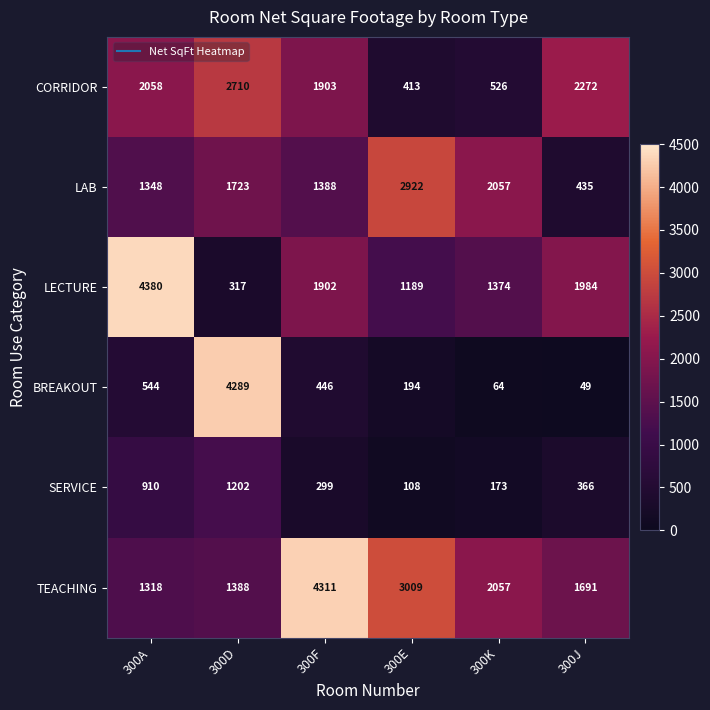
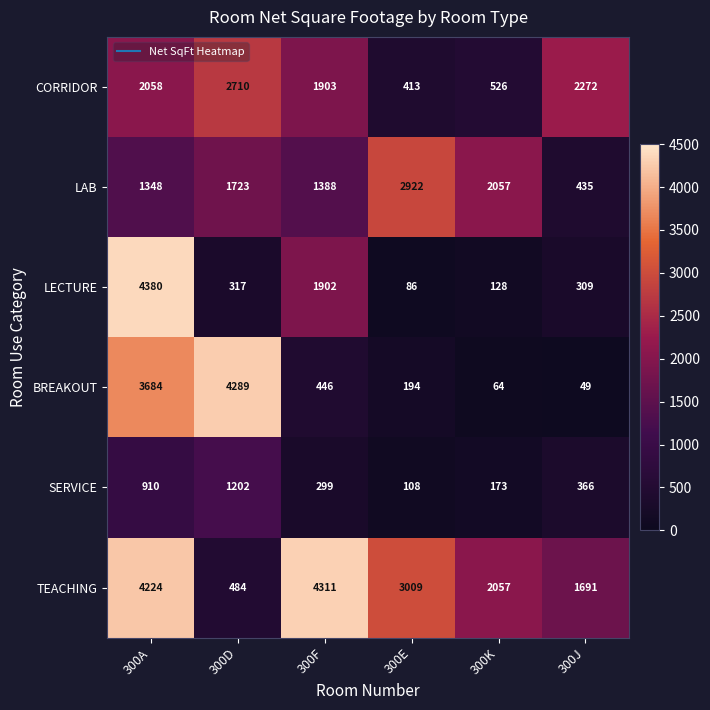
  {
    "CORRIDOR": {
      "300A": 2058,
      "300D": 2710,
      "300F": 1903,
      "300E": 413,
      "300K": 526,
      "300J": 2272
    },
    "LAB": {
      "300A": 1348,
      "300D": 1723,
      "300F": 1388,
      "300E": 2922,
      "300K": 2057,
      "300J": 435
    },
    "LECTURE": {
      "300A": 4380,
      "300D": 317,
      "300F": 1902,
-     "300E": 1189,
-     "300K": 1374,
-     "300J": 1984
+     "300E": 86,
+     "300K": 128,
+     "300J": 309
    },
    "BREAKOUT": {
-     "300A": 544,
+     "300A": 3684,
      "300D": 4289,
      "300F": 446,
      "300E": 194,
      "300K": 64,
      "300J": 49
    },
    "SERVICE": {
      "300A": 910,
      "300D": 1202,
      "300F": 299,
      "300E": 108,
      "300K": 173,
      "300J": 366
    },
    "TEACHING": {
-     "300A": 1318,
-     "300D": 1388,
+     "300A": 4224,
+     "300D": 484,
      "300F": 4311,
      "300E": 3009,
      "300K": 2057,
      "300J": 1691
    }
  }
